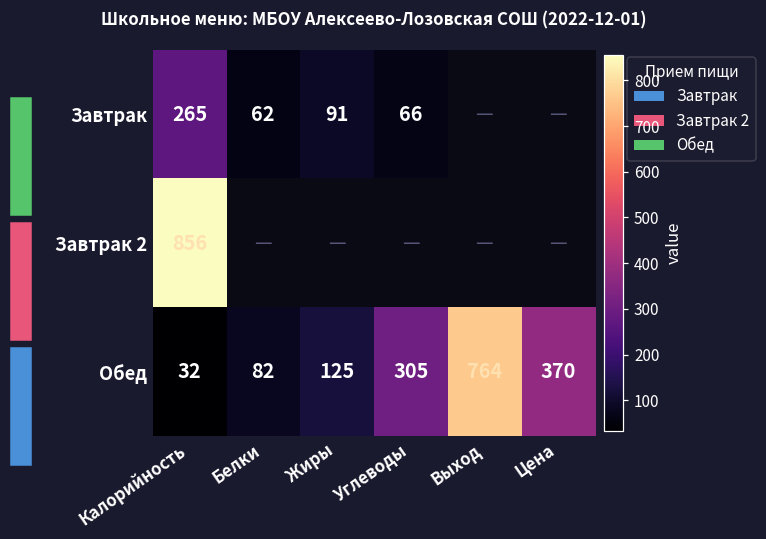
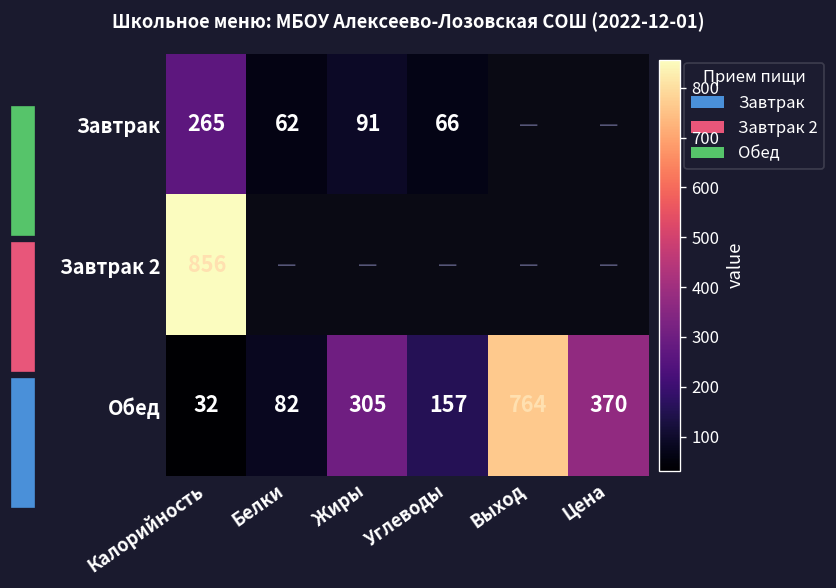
  {
    "Завтрак": {
      "Калорийность": 265,
      "Белки": 62,
      "Жиры": 91,
      "Углеводы": 66
    },
    "Обед": {
      "Калорийность": 32,
      "Белки": 82,
-     "Жиры": 125,
-     "Углеводы": 305,
+     "Жиры": 305,
+     "Углеводы": 157,
      "Цена": 370
    }
  }
